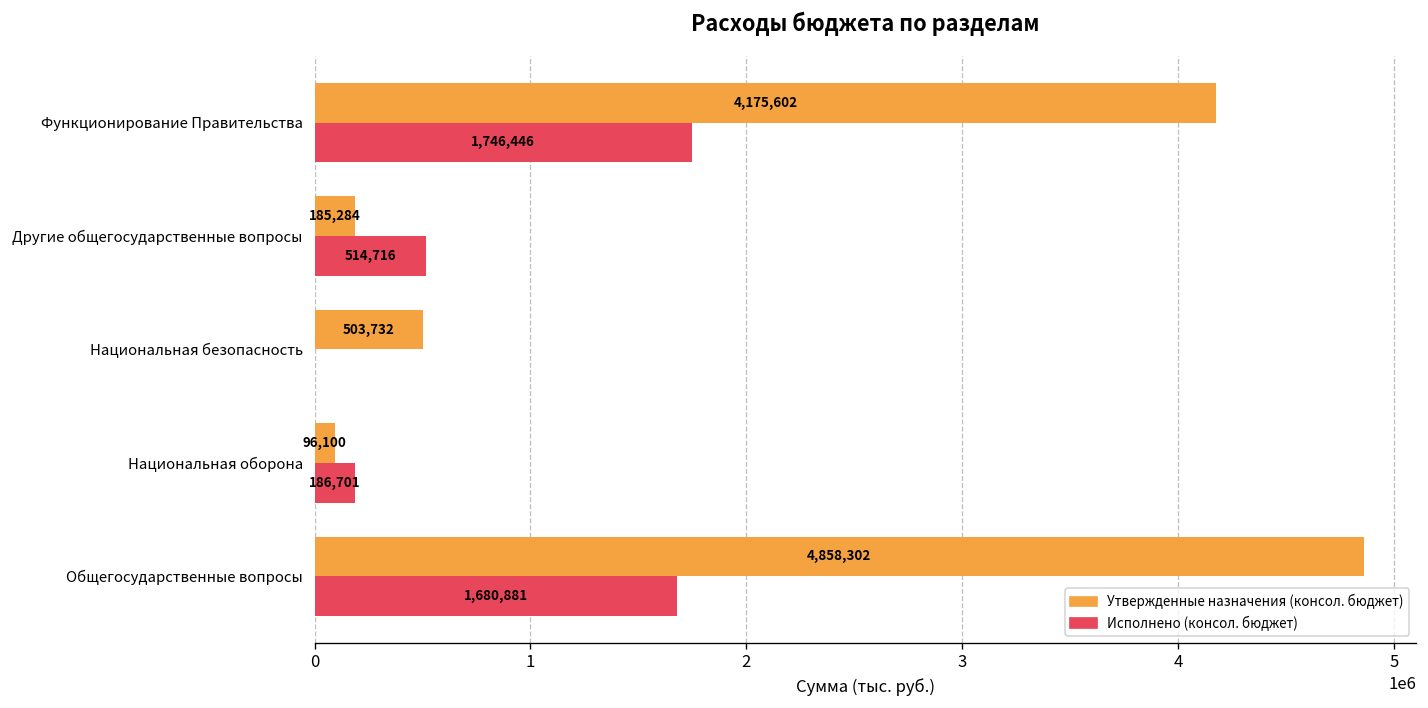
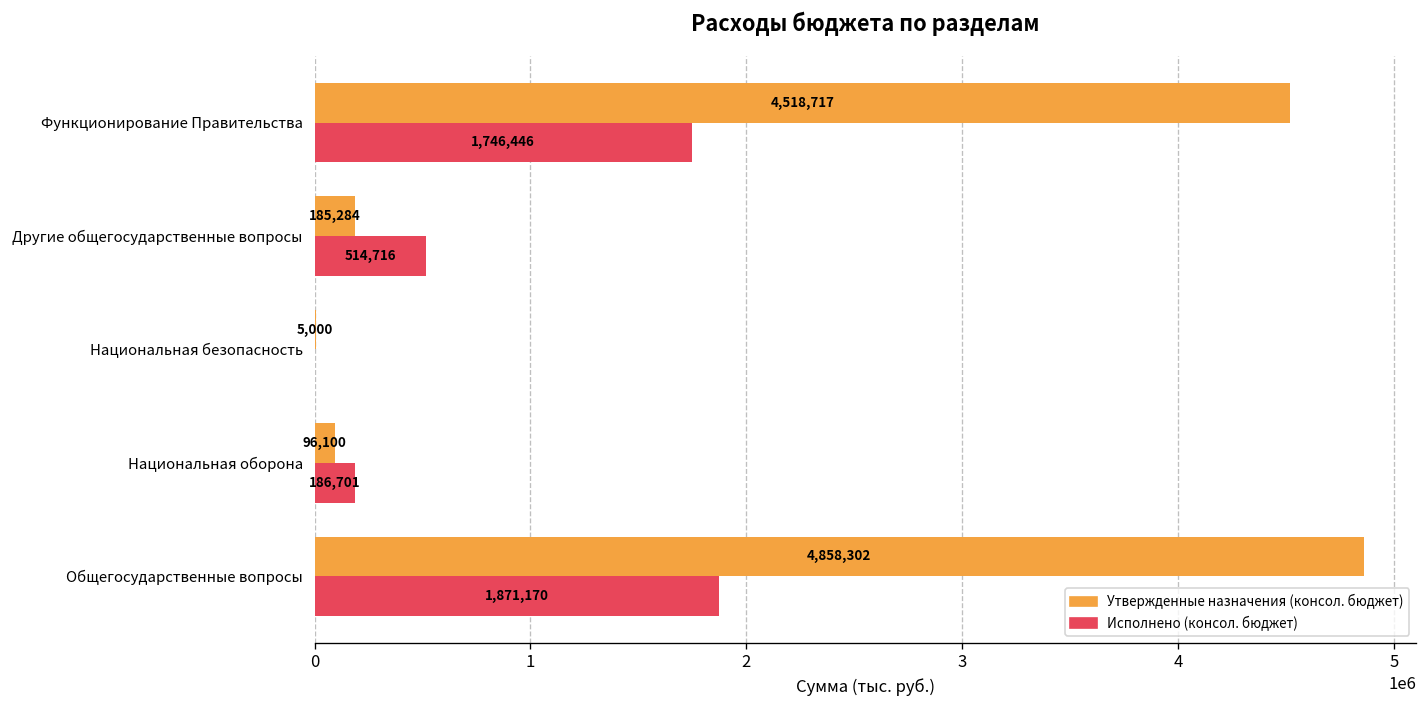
  {
    "Утвержденные назначения (консол. бюджет)": {
-     "Функционирование Правительства": "4,175,602",
+     "Функционирование Правительства": "4,518,717",
      "Другие общегосударственные вопросы": "185,284",
-     "Национальная безопасность": "503,732",
+     "Национальная безопасность": "5,000",
      "Национальная оборона": "96,100",
      "Общегосударственные вопросы": "4,858,302"
    },
    "Исполнено (консол. бюджет)": {
      "Функционирование Правительства": "1,746,446",
      "Другие общегосударственные вопросы": "514,716",
      "Национальная оборона": "186,701",
-     "Общегосударственные вопросы": "1,680,881"
+     "Общегосударственные вопросы": "1,871,170"
    }
  }
